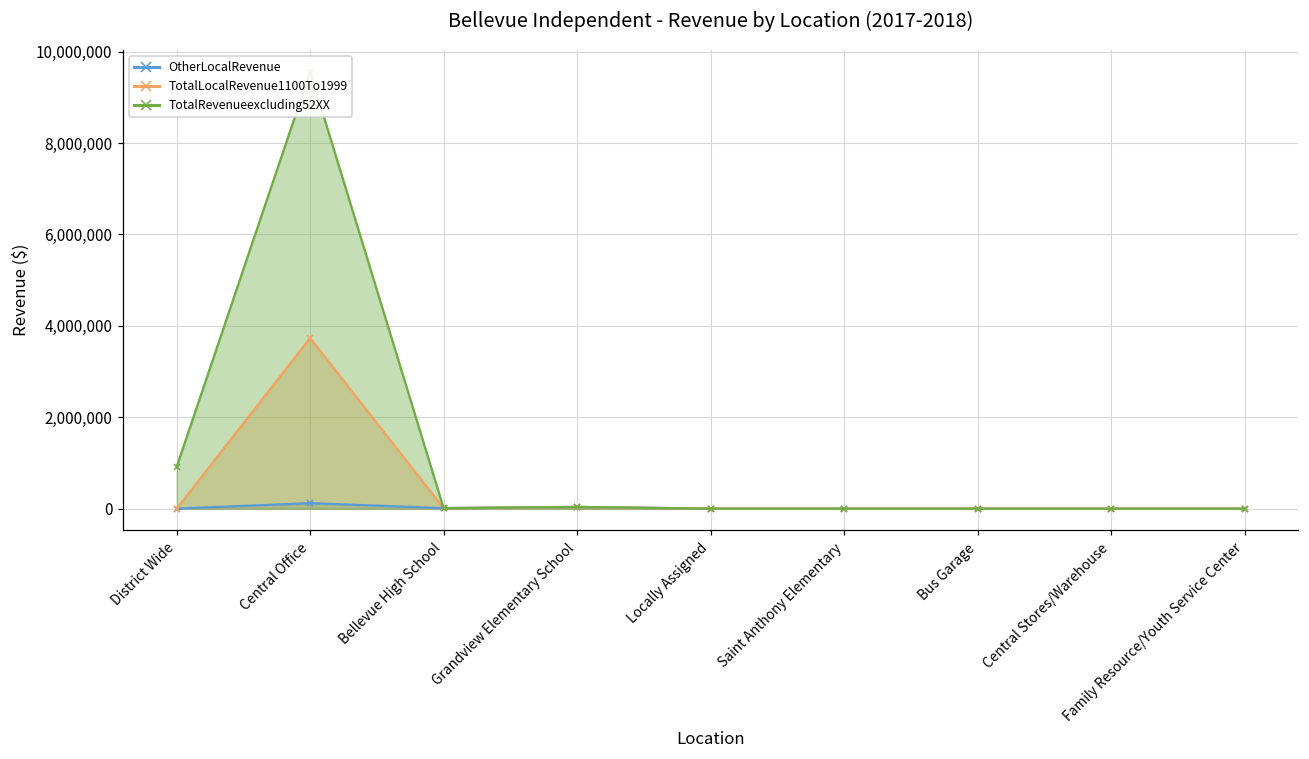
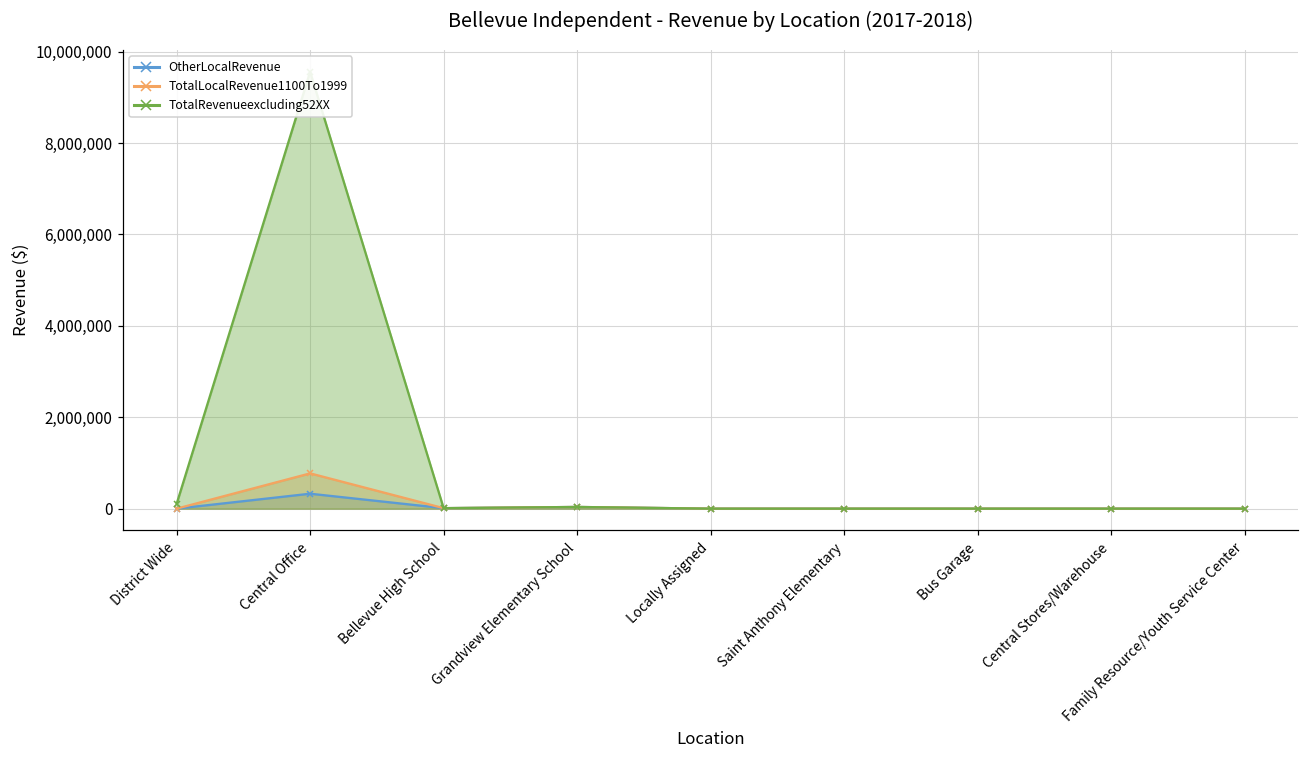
  {
    "OtherLocalRevenue": {
-     "Central Office": "100,000"
+     "Central Office": "300,000"
    },
    "TotalLocalRevenue1100To1999": {
-     "Central Office": "3,700,000"
+     "Central Office": "800,000"
    },
    "TotalRevenueexcluding52XX": {
-     "District Wide": "900,000"
+     "District Wide": "100,000"
    }
  }
